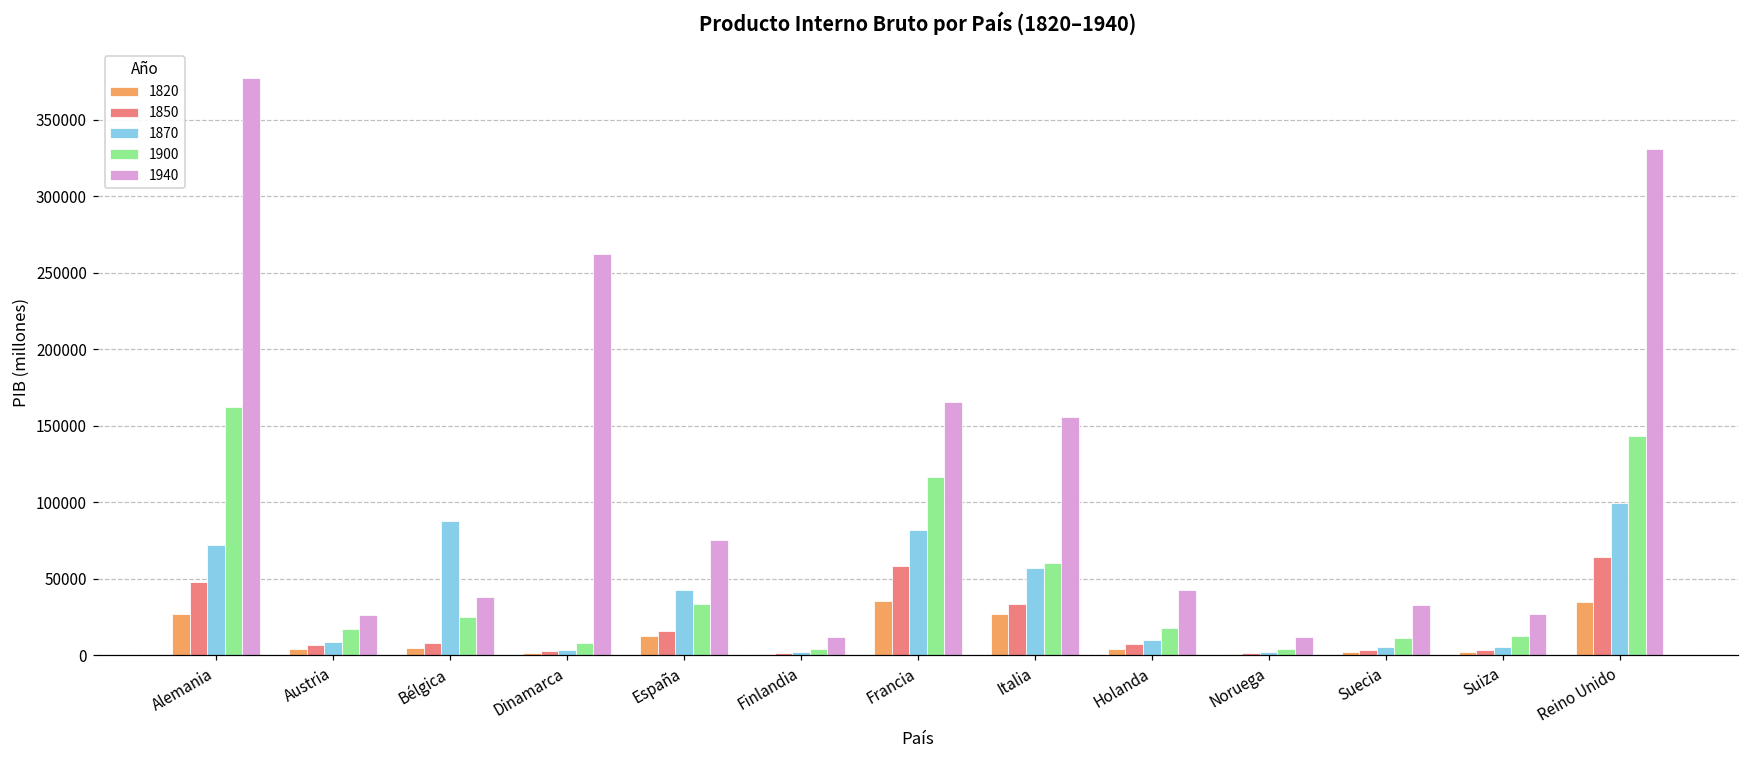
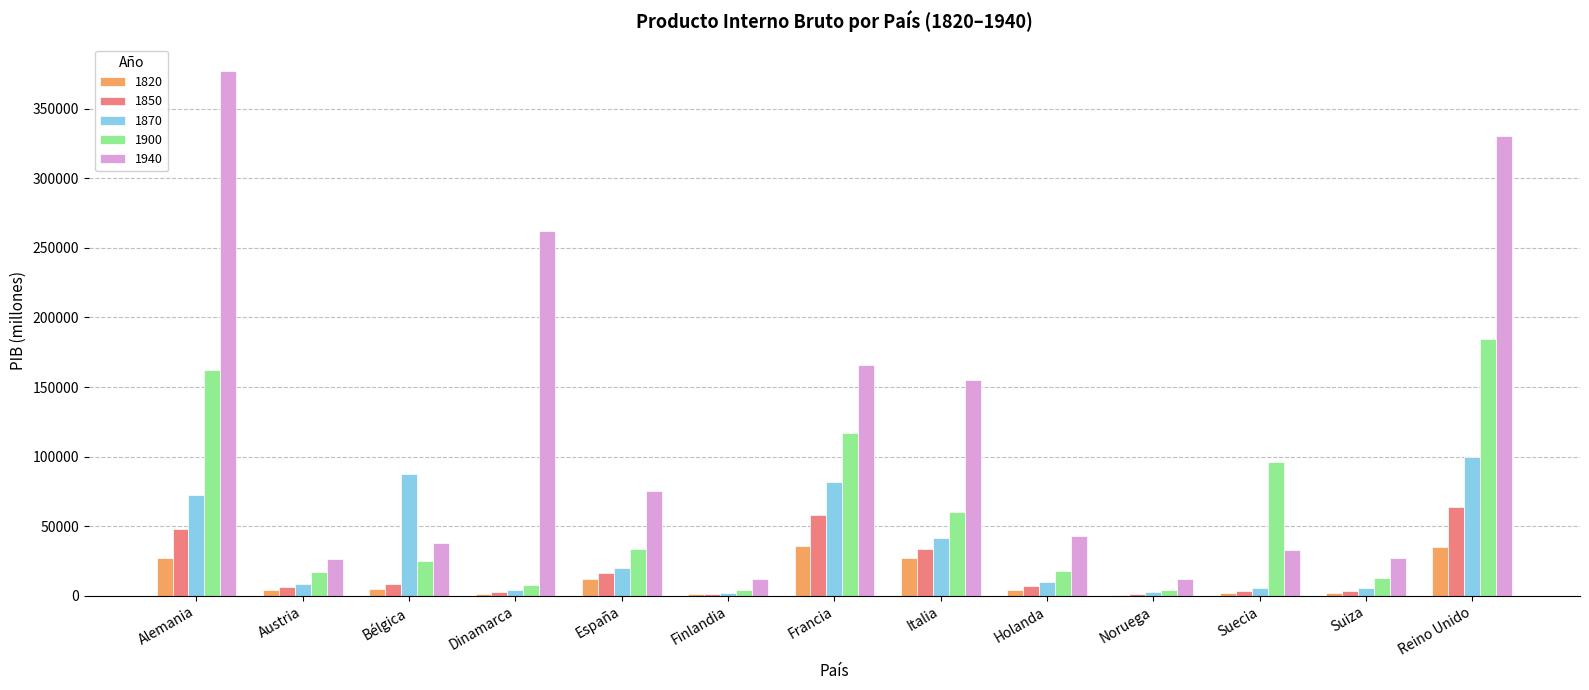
  {
    "1870": {
      "Alemania": 72000,
      "Austria": 8000,
      "Bélgica": 87000,
      "Dinamarca": 4000,
-     "España": 42000,
+     "España": 20000,
      "Finlandia": 2000,
      "Francia": 82000,
-     "Italia": 57000,
+     "Italia": 42000,
      "Holanda": 10000,
      "Noruega": 2000,
      "Suecia": 6000,
      "Suiza": 6000,
      "Reino Unido": 100000
    },
    "1900": {
      "Alemania": 162000,
      "Austria": 17000,
      "Bélgica": 25000,
      "Dinamarca": 8000,
      "España": 33000,
      "Finlandia": 4000,
      "Francia": 117000,
      "Italia": 60000,
      "Holanda": 18000,
      "Noruega": 4000,
-     "Suecia": 11000,
+     "Suecia": 96000,
      "Suiza": 13000,
-     "Reino Unido": 144000
+     "Reino Unido": 185000
    },
    "1940": {
      "Alemania": 377000,
      "Austria": 27000,
      "Bélgica": 38000,
      "Dinamarca": 262000,
      "España": 75000,
      "Finlandia": 12000,
      "Francia": 166000,
      "Italia": 155000,
      "Holanda": 43000,
      "Noruega": 12000,
      "Suecia": 33000,
      "Suiza": 27000,
      "Reino Unido": 331000
    }
  }
